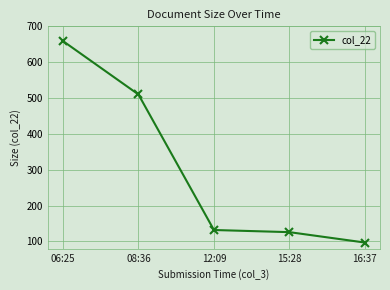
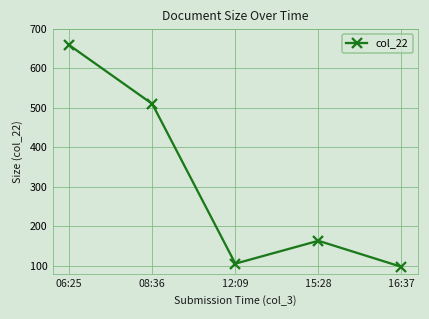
  {
    "06:25": 660,
    "08:36": 510,
-   "12:09": 130,
-   "15:28": 130,
+   "12:09": 110,
+   "15:28": 160,
    "16:37": 100
  }
